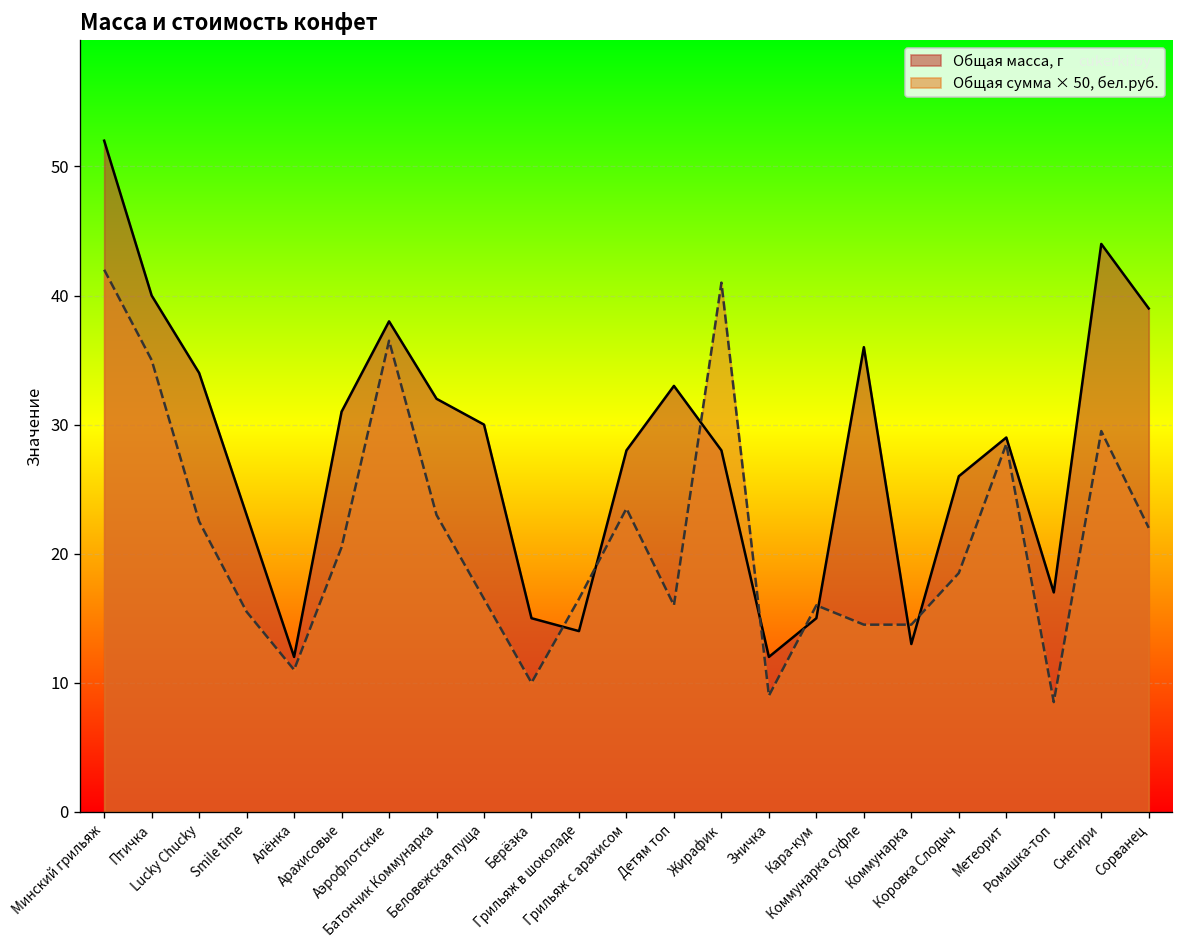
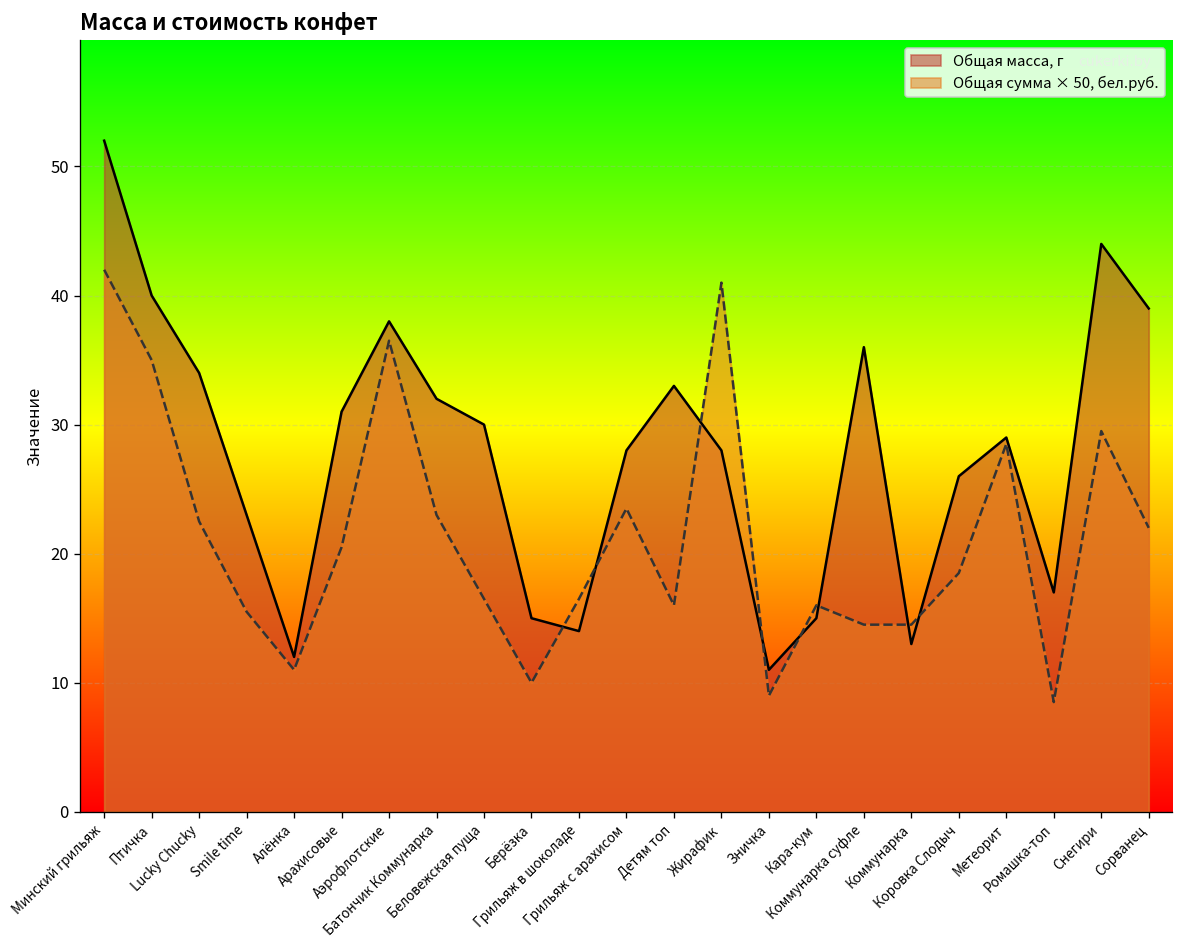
  {
    "Общая масса, г": {
      "Минский грильяж": 52,
      "Птичка": 40,
      "Lucky Chucky": 34,
      "Smile time": 23,
      "Алёнка": 12,
      "Арахисовые": 31,
      "Аэрофлотские": 38,
      "Батончик Коммунарка": 32,
      "Беловежская пуща": 30,
      "Берёзка": 15,
      "Грильяж в шоколаде": 14,
      "Грильяж с арахисом": 28,
      "Детям топ": 33,
      "Жирафик": 28,
-     "Зничка": 12,
+     "Зничка": 11,
      "Кара-кум": 15,
      "Коммунарка суфле": 36,
      "Коммунарка": 13,
      "Коровка Слодыч": 26,
      "Метеорит": 29,
      "Ромашка-топ": 17,
      "Снегири": 44,
      "Сорванец": 39
    },
    "Общая сумма × 50, бел.руб.": {
      "Минский грильяж": 42,
      "Птичка": 35,
      "Lucky Chucky": 22.5,
      "Smile time": 15.5,
      "Алёнка": 11,
      "Арахисовые": 20.5,
      "Аэрофлотские": 36.5,
      "Батончик Коммунарка": 23,
      "Беловежская пуща": 16.5,
      "Берёзка": 10,
      "Грильяж в шоколаде": 16.5,
      "Грильяж с арахисом": 23.5,
      "Детям топ": 16,
      "Жирафик": 41,
      "Зничка": 9,
      "Кара-кум": 16,
      "Коммунарка суфле": 14.5,
      "Коммунарка": 14.5,
      "Коровка Слодыч": 18.5,
      "Метеорит": 28.5,
      "Ромашка-топ": 8.5,
      "Снегири": 29.5,
      "Сорванец": 22
    }
  }
